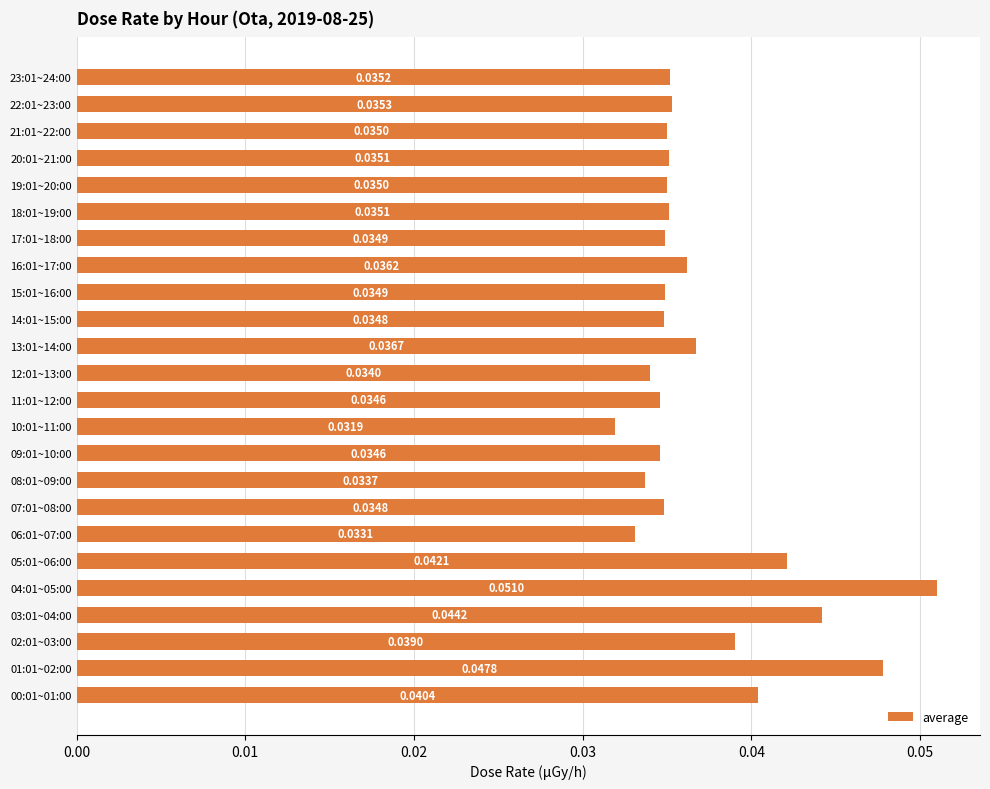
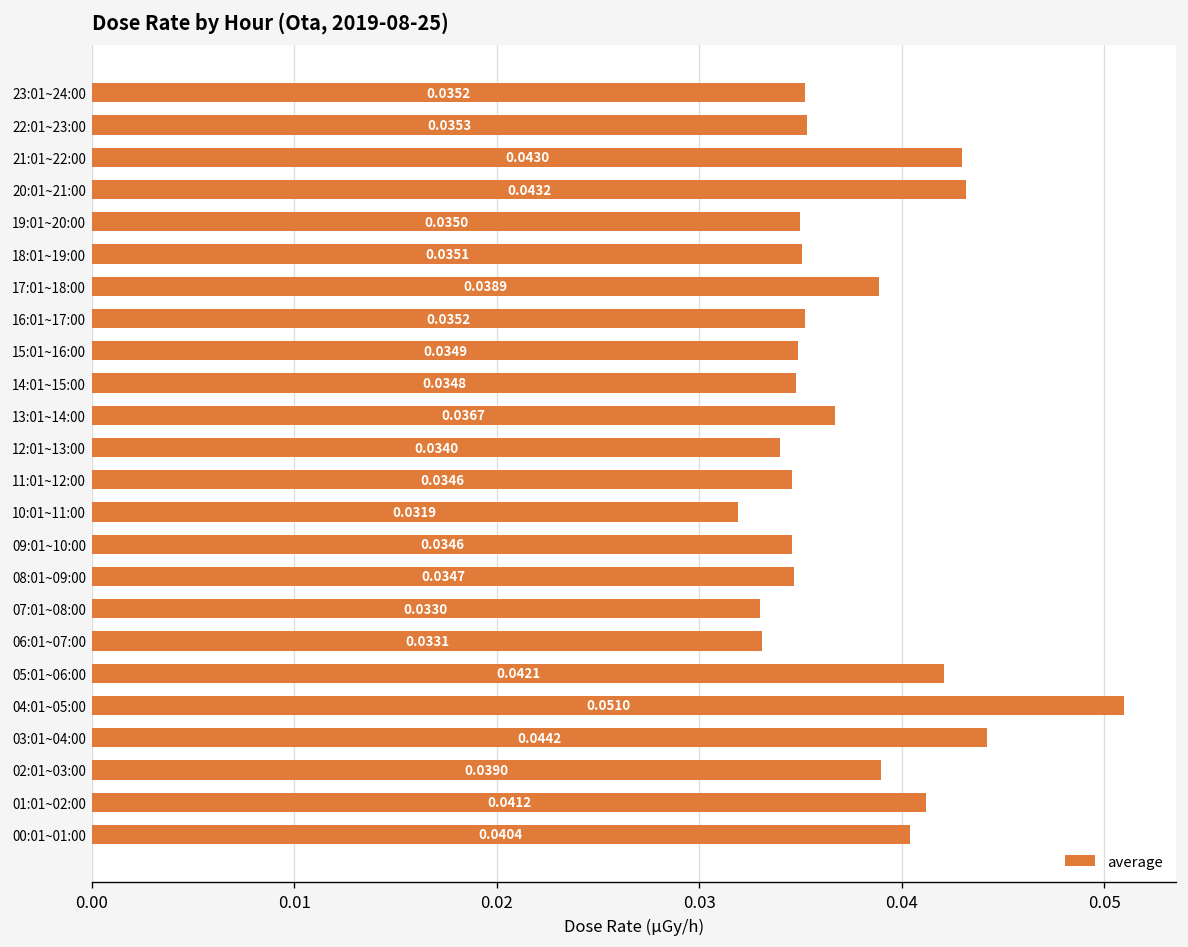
  {
    "23:01~24:00": 0.0352,
    "22:01~23:00": 0.0353,
-   "21:01~22:00": 0.0350,
-   "20:01~21:00": 0.0351,
+   "21:01~22:00": 0.0430,
+   "20:01~21:00": 0.0432,
    "19:01~20:00": 0.0350,
    "18:01~19:00": 0.0351,
-   "17:01~18:00": 0.0349,
-   "16:01~17:00": 0.0362,
+   "17:01~18:00": 0.0389,
+   "16:01~17:00": 0.0352,
    "15:01~16:00": 0.0349,
    "14:01~15:00": 0.0348,
    "13:01~14:00": 0.0367,
    "12:01~13:00": 0.0340,
    "11:01~12:00": 0.0346,
    "10:01~11:00": 0.0319,
    "09:01~10:00": 0.0346,
-   "08:01~09:00": 0.0337,
-   "07:01~08:00": 0.0348,
+   "08:01~09:00": 0.0347,
+   "07:01~08:00": 0.0330,
    "06:01~07:00": 0.0331,
    "05:01~06:00": 0.0421,
    "04:01~05:00": 0.0510,
    "03:01~04:00": 0.0442,
    "02:01~03:00": 0.0390,
-   "01:01~02:00": 0.0478,
+   "01:01~02:00": 0.0412,
    "00:01~01:00": 0.0404
  }
